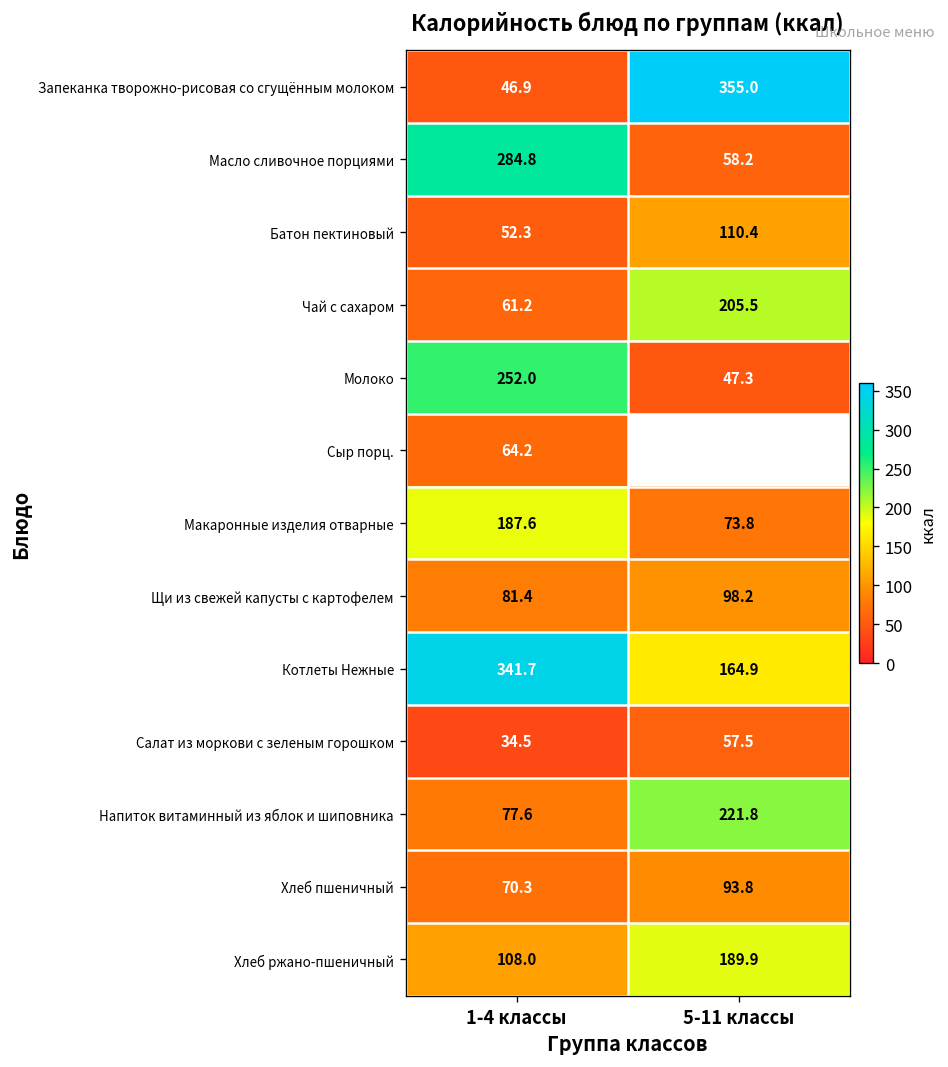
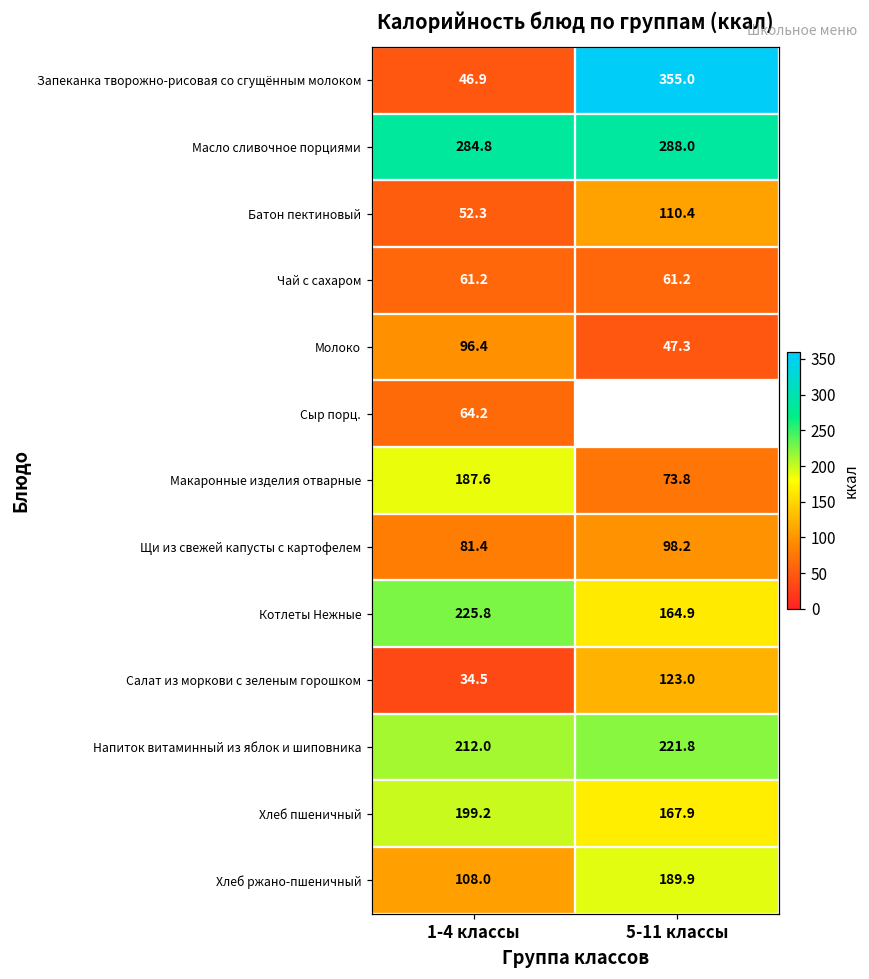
  {
    "Запеканка творожно-рисовая со сгущённым молоком": {
      "1-4 классы": 46.9,
      "5-11 классы": 355.0
    },
    "Масло сливочное порциями": {
      "1-4 классы": 284.8,
-     "5-11 классы": 58.2
+     "5-11 классы": 288.0
    },
    "Батон пектиновый": {
      "1-4 классы": 52.3,
      "5-11 классы": 110.4
    },
    "Чай с сахаром": {
      "1-4 классы": 61.2,
-     "5-11 классы": 205.5
+     "5-11 классы": 61.2
    },
    "Молоко": {
-     "1-4 классы": 252.0,
+     "1-4 классы": 96.4,
      "5-11 классы": 47.3
    },
    "Сыр порц.": {
      "1-4 классы": 64.2
    },
    "Макаронные изделия отварные": {
      "1-4 классы": 187.6,
      "5-11 классы": 73.8
    },
    "Щи из свежей капусты с картофелем": {
      "1-4 классы": 81.4,
      "5-11 классы": 98.2
    },
    "Котлеты Нежные": {
-     "1-4 классы": 341.7,
+     "1-4 классы": 225.8,
      "5-11 классы": 164.9
    },
    "Салат из моркови с зеленым горошком": {
      "1-4 классы": 34.5,
-     "5-11 классы": 57.5
+     "5-11 классы": 123.0
    },
    "Напиток витаминный из яблок и шиповника": {
-     "1-4 классы": 77.6,
+     "1-4 классы": 212.0,
      "5-11 классы": 221.8
    },
    "Хлеб пшеничный": {
-     "1-4 классы": 70.3,
-     "5-11 классы": 93.8
+     "1-4 классы": 199.2,
+     "5-11 классы": 167.9
    },
    "Хлеб ржано-пшеничный": {
      "1-4 классы": 108.0,
      "5-11 классы": 189.9
    }
  }
